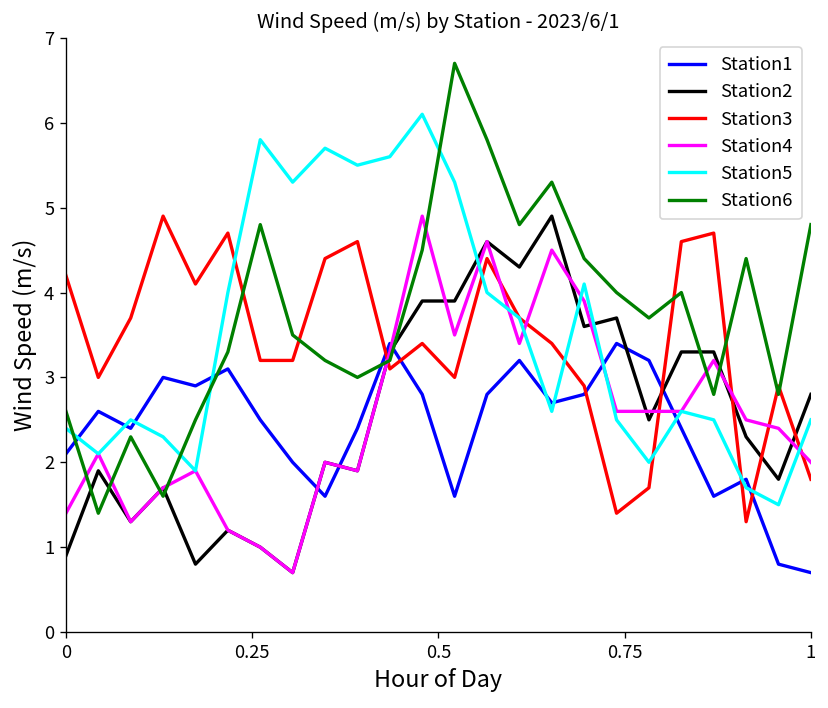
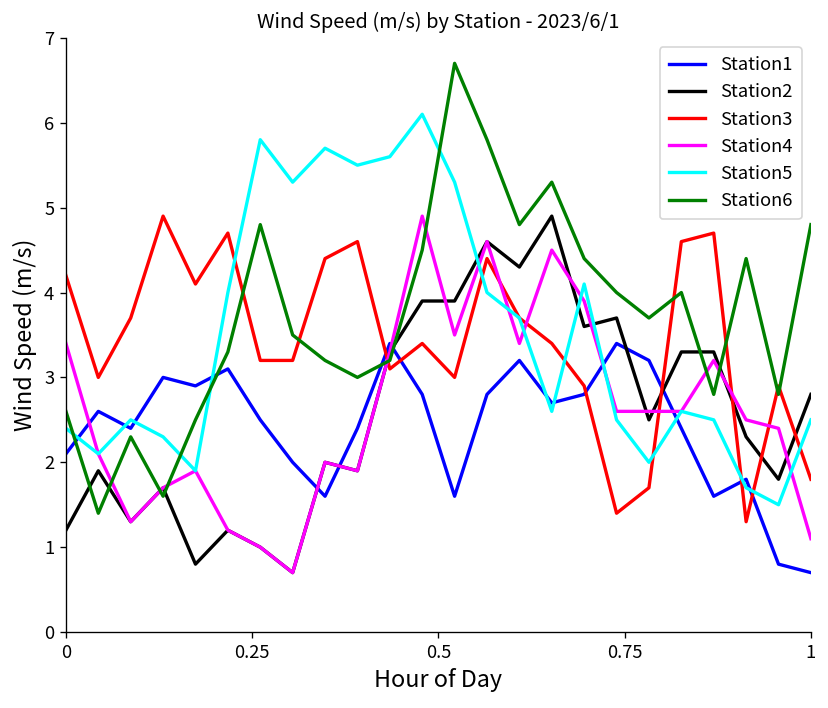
  {
    "Station1": {
      "0": 2.1,
      "1": 0.7
    },
    "Station2": {
-     "0": 0.9,
+     "0": 1.2,
      "1": 2.8
    },
    "Station3": {
      "0": 4.2,
      "1": 1.8
    },
    "Station4": {
-     "0": 1.4,
-     "1": 2.0
+     "0": 3.4,
+     "1": 1.1
    },
    "Station5": {
      "0": 2.4,
      "1": 2.5
    },
    "Station6": {
      "0": 2.6,
      "1": 4.8
    }
  }
